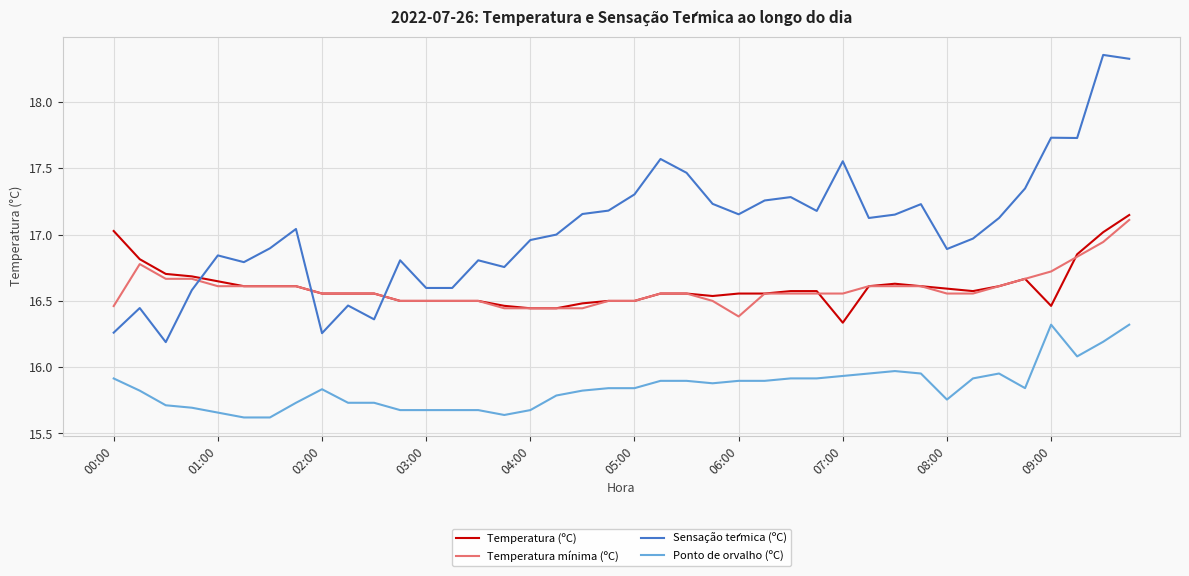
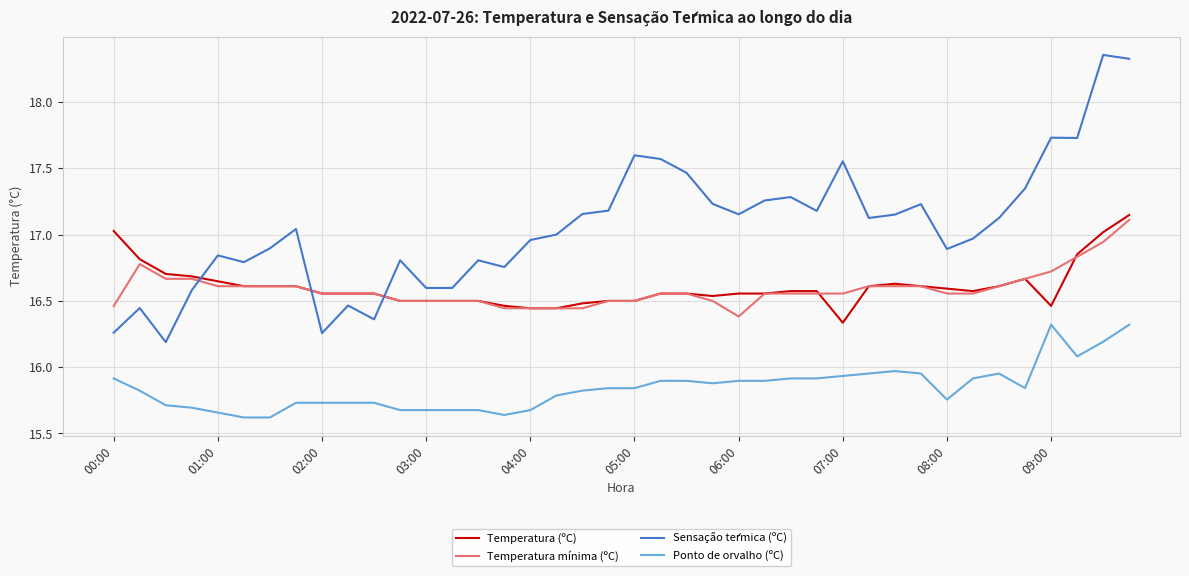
  {
    "Temperatura (ºC)": {
      "00:00": 17.03,
      "01:00": 16.65,
      "06:00": 16.56,
      "07:00": 16.34,
      "08:00": 16.59,
      "09:00": 16.46
    },
    "Temperatura mínima (ºC)": {
      "00:00": 16.46,
      "01:00": 16.61,
      "06:00": 16.38,
      "07:00": 16.56,
      "08:00": 16.56,
      "09:00": 16.72
    },
    "Sensação térmica (ºC)": {
      "00:00": 16.26,
      "01:00": 16.84,
      "02:00": 16.26,
      "03:00": 16.60,
      "04:00": 16.96,
-     "05:00": 17.30,
+     "05:00": 17.60,
      "06:00": 17.15,
      "07:00": 17.55,
      "08:00": 16.89,
      "09:00": 17.73
    },
    "Ponto de orvalho (ºC)": {
      "00:00": 15.91,
      "01:00": 15.66,
-     "02:00": 15.83,
+     "02:00": 15.73,
      "03:00": 15.68,
      "04:00": 15.68,
      "05:00": 15.84,
      "06:00": 15.90,
      "07:00": 15.93,
      "08:00": 15.76,
      "09:00": 16.32
    }
  }
